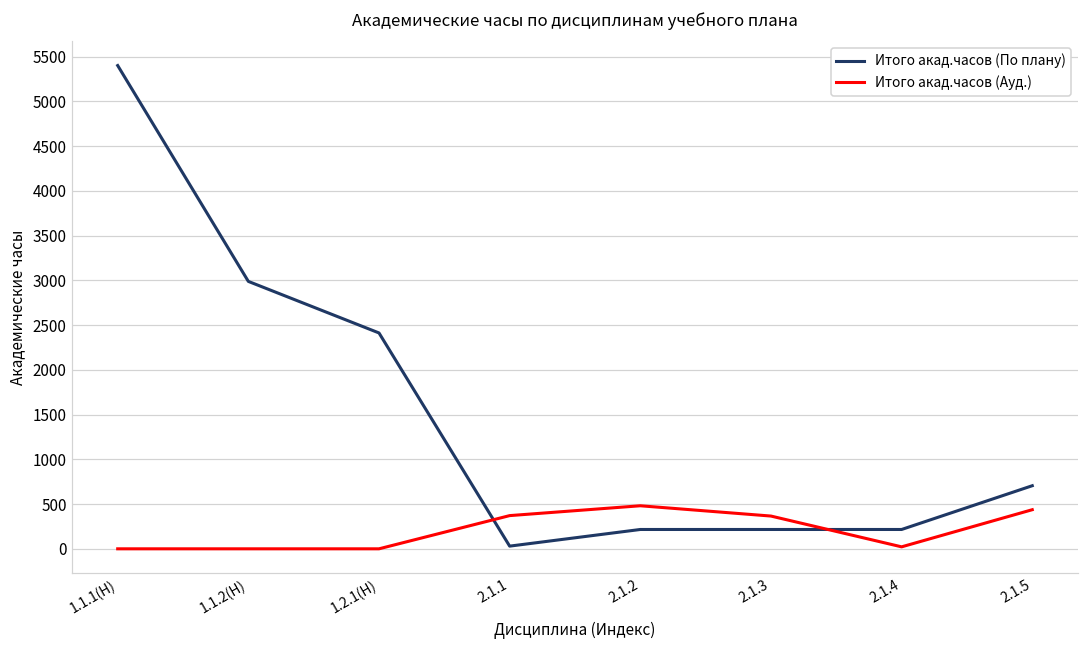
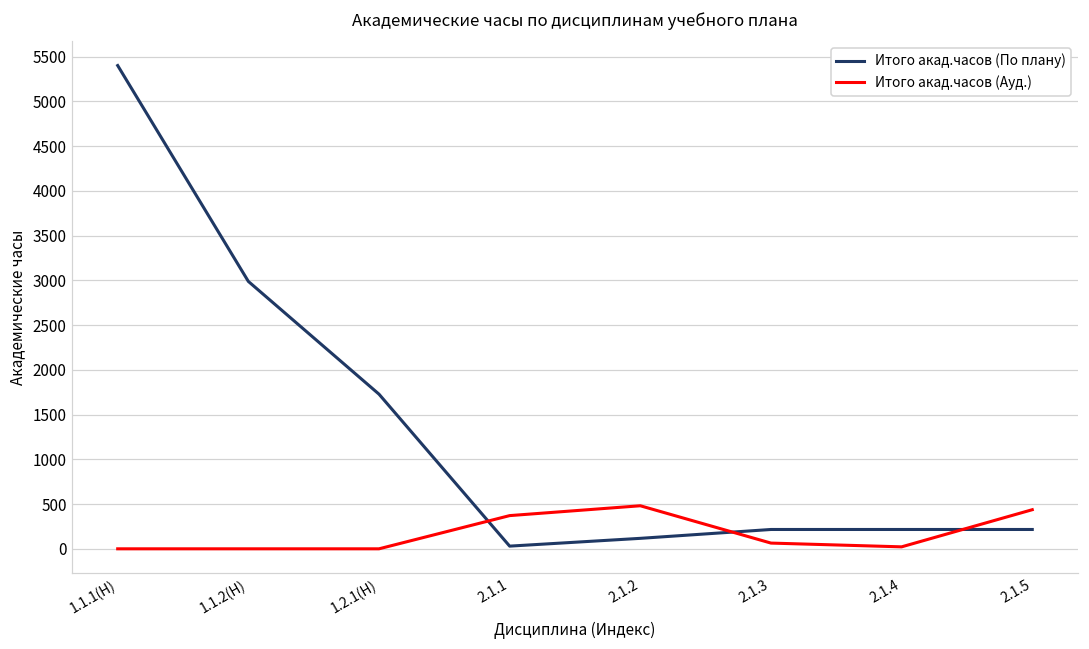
  {
    "Итого акад.часов (По плану)": {
      "1.1.1(Н)": 5400,
      "1.1.2(Н)": 3000,
-     "1.2.1(Н)": 2400,
+     "1.2.1(Н)": 1700,
      "2.1.1": 0,
-     "2.1.2": 200,
+     "2.1.2": 100,
      "2.1.3": 200,
      "2.1.4": 200,
-     "2.1.5": 700
+     "2.1.5": 200
    },
    "Итого акад.часов (Ауд.)": {
      "1.1.1(Н)": 0,
      "1.1.2(Н)": 0,
      "1.2.1(Н)": 0,
      "2.1.1": 400,
      "2.1.2": 500,
-     "2.1.3": 400,
+     "2.1.3": 100,
      "2.1.4": 0,
      "2.1.5": 400
    }
  }
